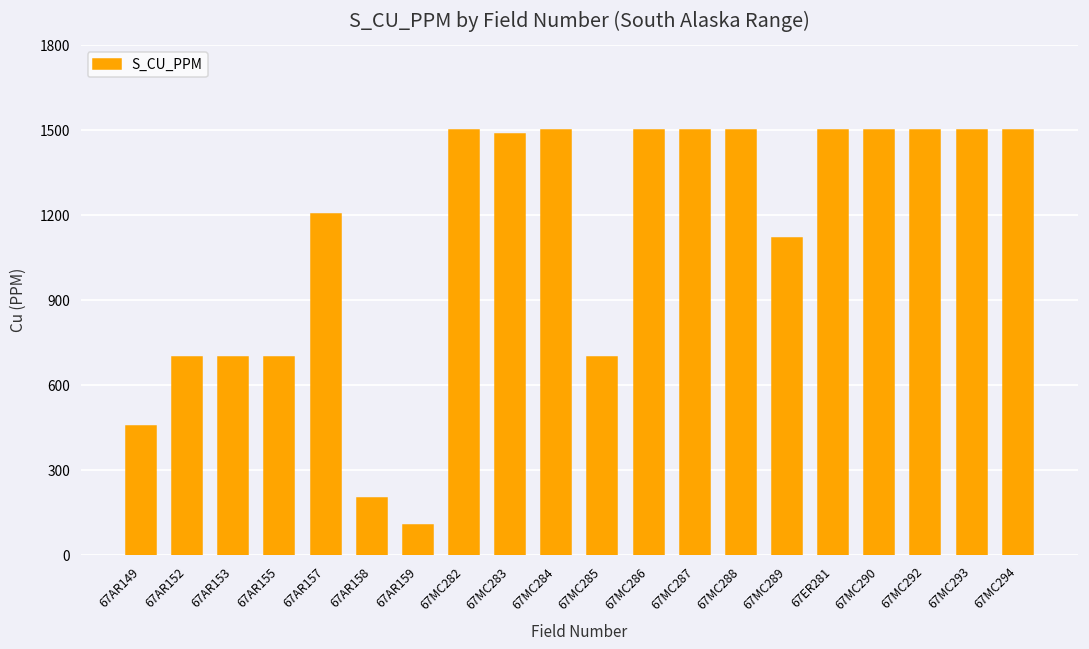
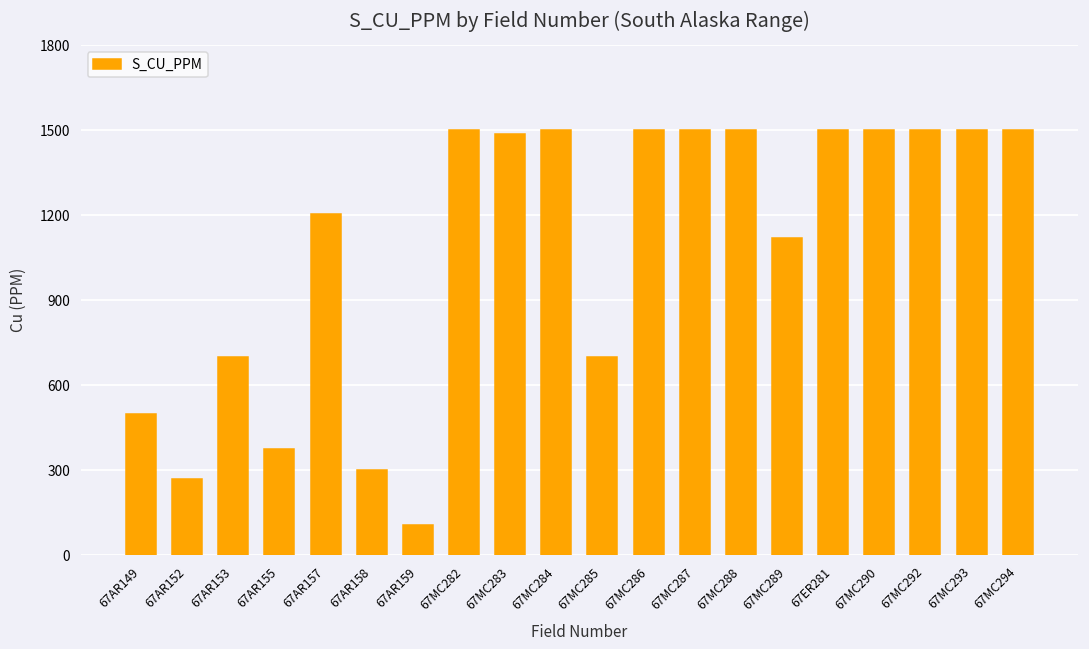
  {
-   "67AR149": 460,
-   "67AR152": 700,
+   "67AR149": 500,
+   "67AR152": 270,
    "67AR153": 700,
-   "67AR155": 700,
+   "67AR155": 380,
    "67AR157": 1200,
-   "67AR158": 200,
+   "67AR158": 300,
    "67AR159": 110,
    "67MC282": 1500,
    "67MC283": 1490,
    "67MC284": 1500,
    "67MC285": 700,
    "67MC286": 1500,
    "67MC287": 1500,
    "67MC288": 1500,
    "67MC289": 1120,
    "67ER281": 1500,
    "67MC290": 1500,
    "67MC292": 1500,
    "67MC293": 1500,
    "67MC294": 1500
  }
